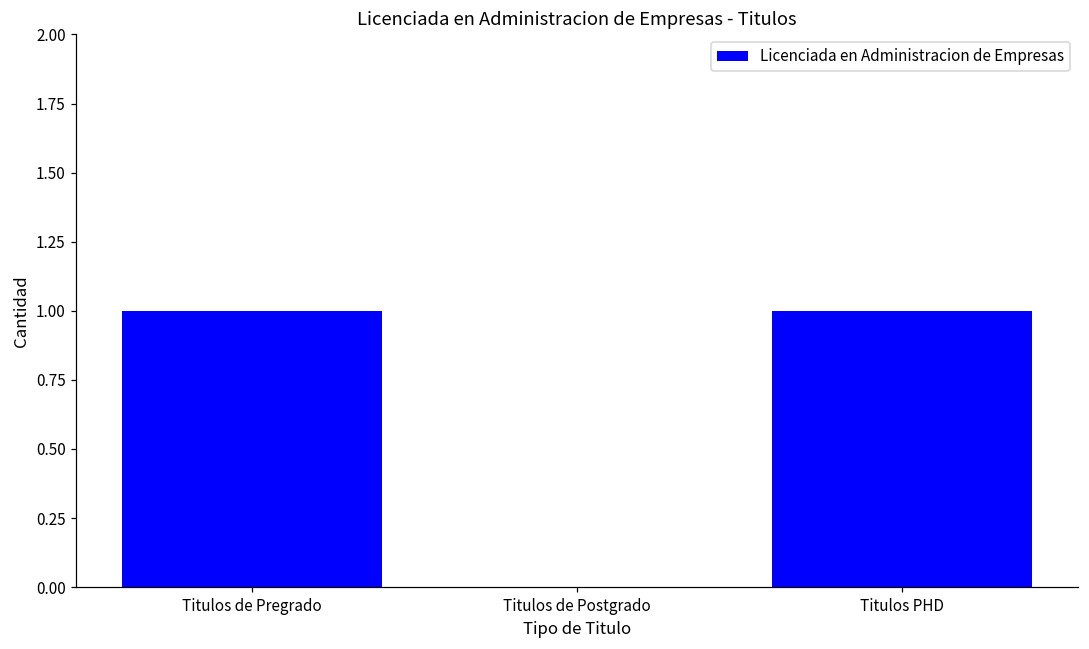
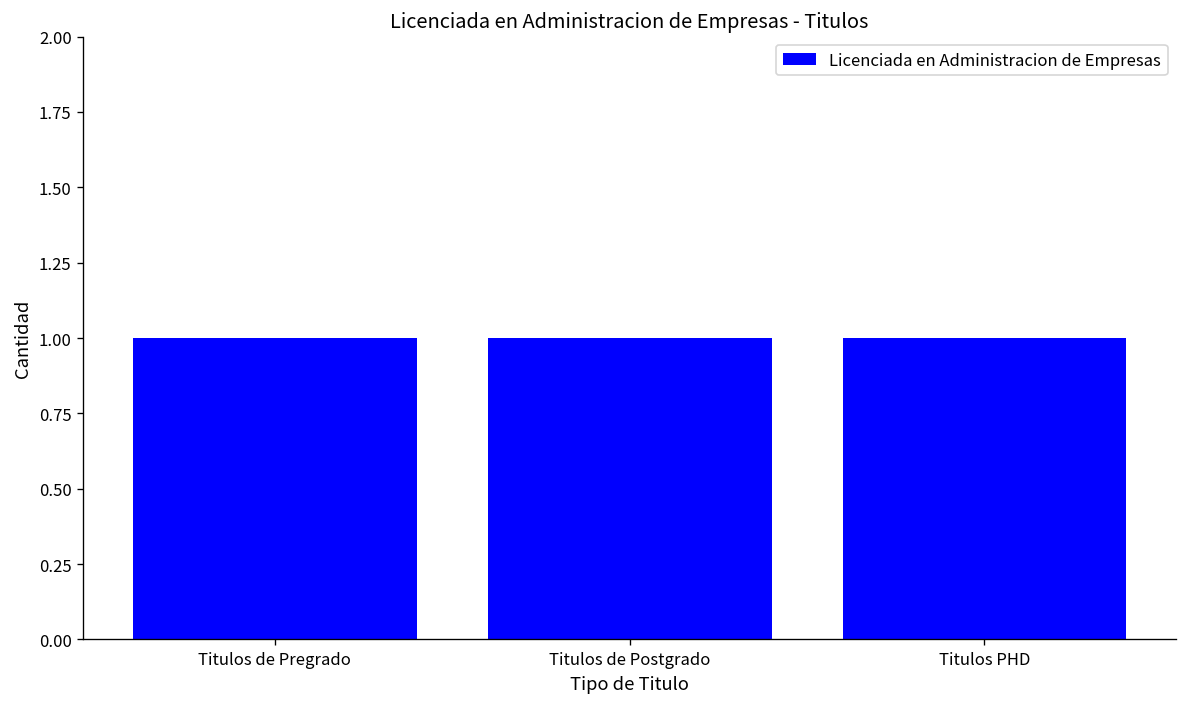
  {
    "Titulos de Pregrado": 1,
-   "Titulos de Postgrado": 0,
+   "Titulos de Postgrado": 1,
    "Titulos PHD": 1
  }
